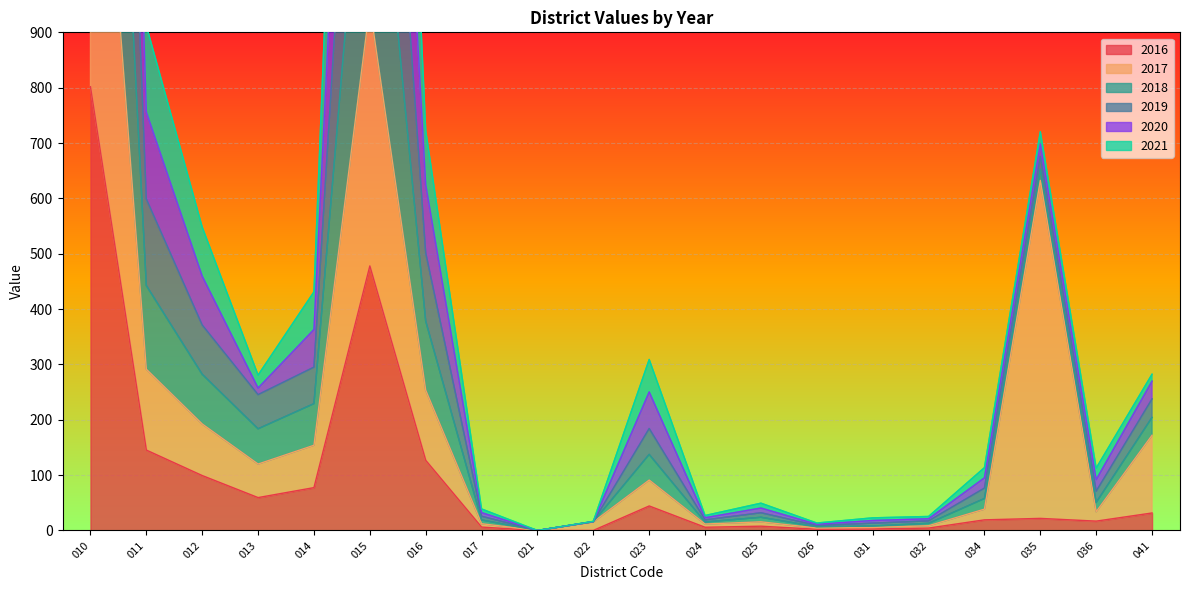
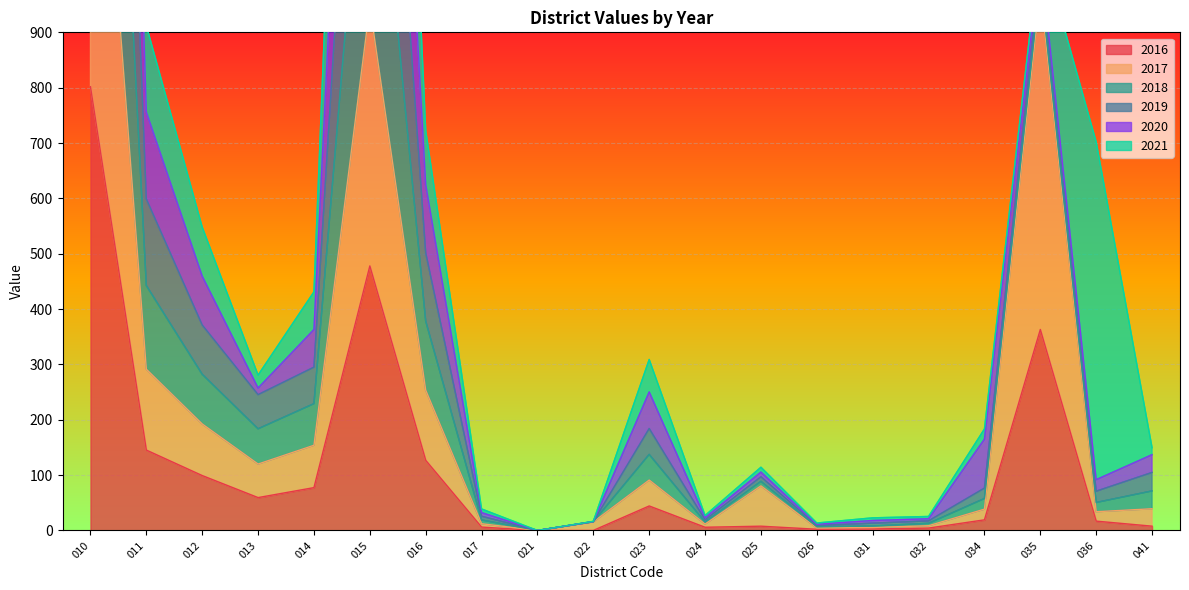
  {
    "2016": {
      "010": 800,
      "011": 150,
      "012": 100,
      "013": 60,
      "014": 80,
      "015": 480,
      "016": 130,
      "017": 10,
      "022": 0,
      "023": 40,
      "024": 10,
      "025": 10,
      "034": 20,
-     "035": 20,
+     "035": 360,
      "036": 20,
-     "041": 30
+     "041": 10
    },
    "2017": {
      "011": 150,
      "012": 90,
      "013": 60,
      "014": 80,
      "016": 130,
      "017": 10,
      "023": 50,
-     "025": 10,
+     "025": 70,
      "034": 20,
      "036": 20,
-     "041": 140
+     "041": 30
    },
    "2020": {
      "011": 160,
      "012": 90,
      "013": 10,
      "014": 70,
      "016": 120,
      "017": 10,
      "023": 70,
      "025": 10,
      "031": 0,
-     "034": 20,
+     "034": 90,
      "036": 20,
      "041": 30
    },
    "2021": {
      "012": 90,
      "013": 20,
      "014": 70,
      "016": 100,
      "017": 10,
      "023": 60,
      "025": 10,
      "031": 0,
      "034": 20,
-     "036": 20,
+     "036": 610,
      "041": 10
    }
  }
